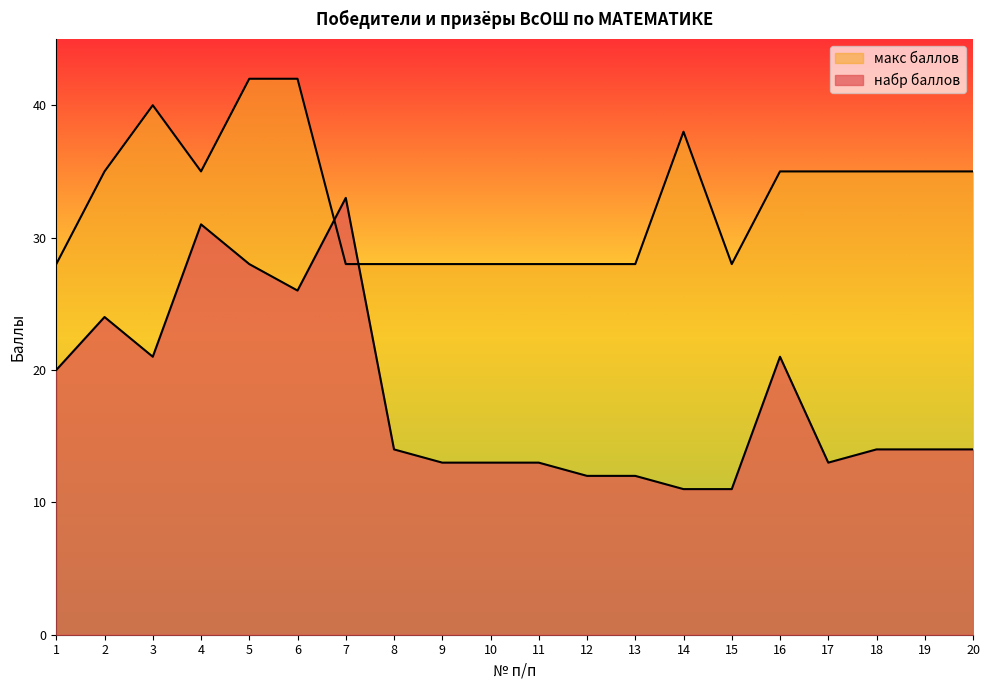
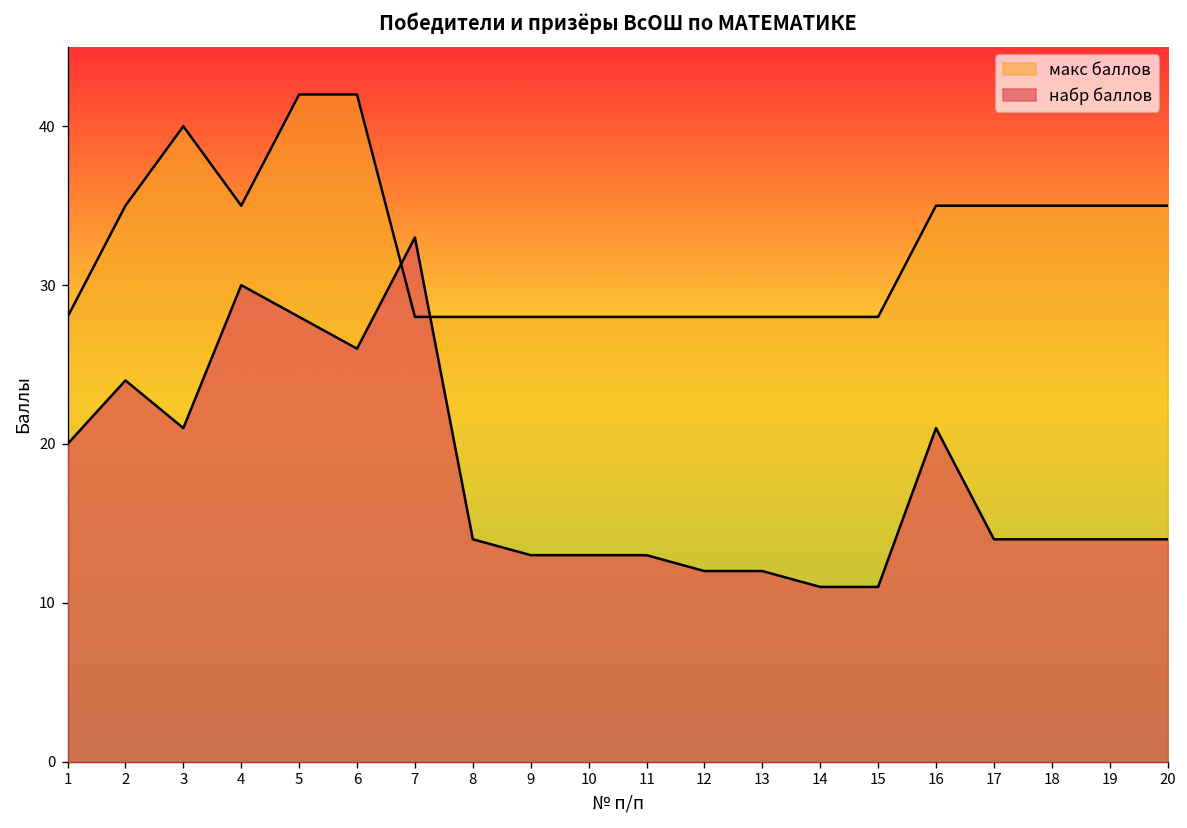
  {
    "макс баллов": {
      "1": 28,
      "2": 35,
      "3": 40,
      "4": 35,
      "5": 42,
      "6": 42,
      "7": 28,
      "8": 28,
      "9": 28,
      "10": 28,
      "11": 28,
      "12": 28,
      "13": 28,
-     "14": 38,
+     "14": 28,
      "15": 28,
      "16": 35,
      "17": 35,
      "18": 35,
      "19": 35,
      "20": 35
    },
    "набр баллов": {
      "1": 20,
      "2": 24,
      "3": 21,
-     "4": 31,
+     "4": 30,
      "5": 28,
      "6": 26,
      "7": 33,
      "8": 14,
      "9": 13,
      "10": 13,
      "11": 13,
      "12": 12,
      "13": 12,
      "14": 11,
      "15": 11,
      "16": 21,
-     "17": 13,
+     "17": 14,
      "18": 14,
      "19": 14,
      "20": 14
    }
  }
